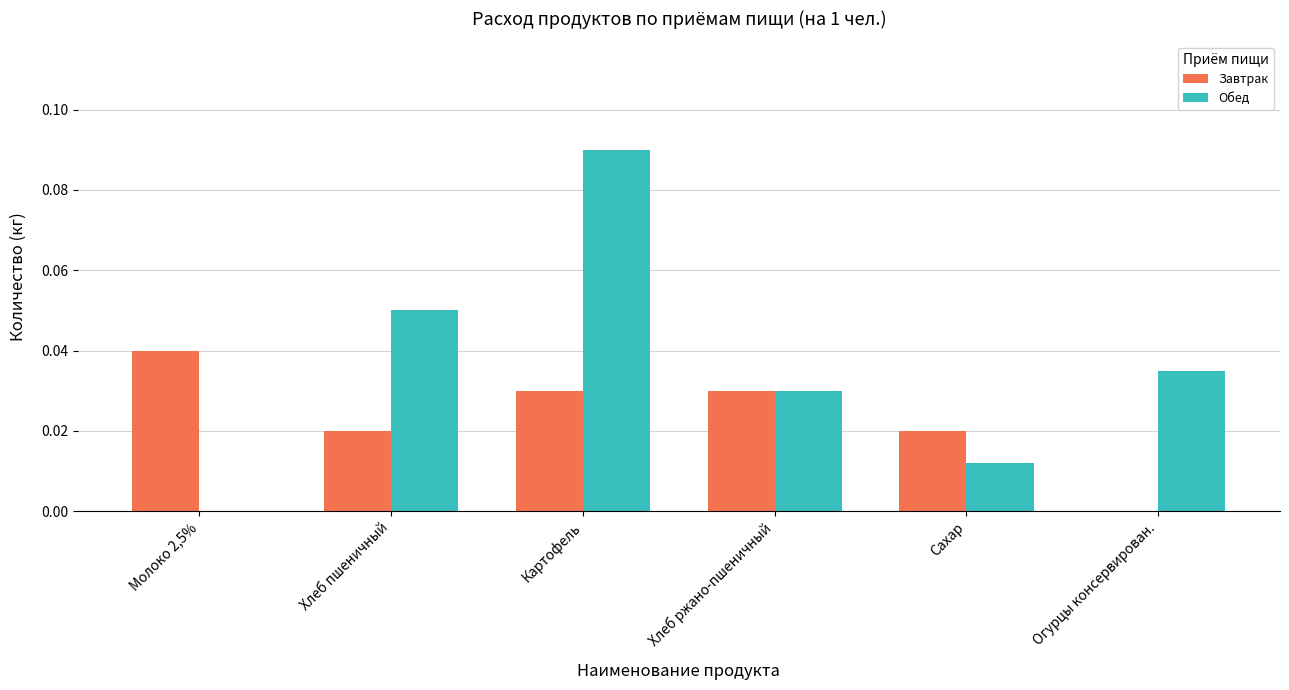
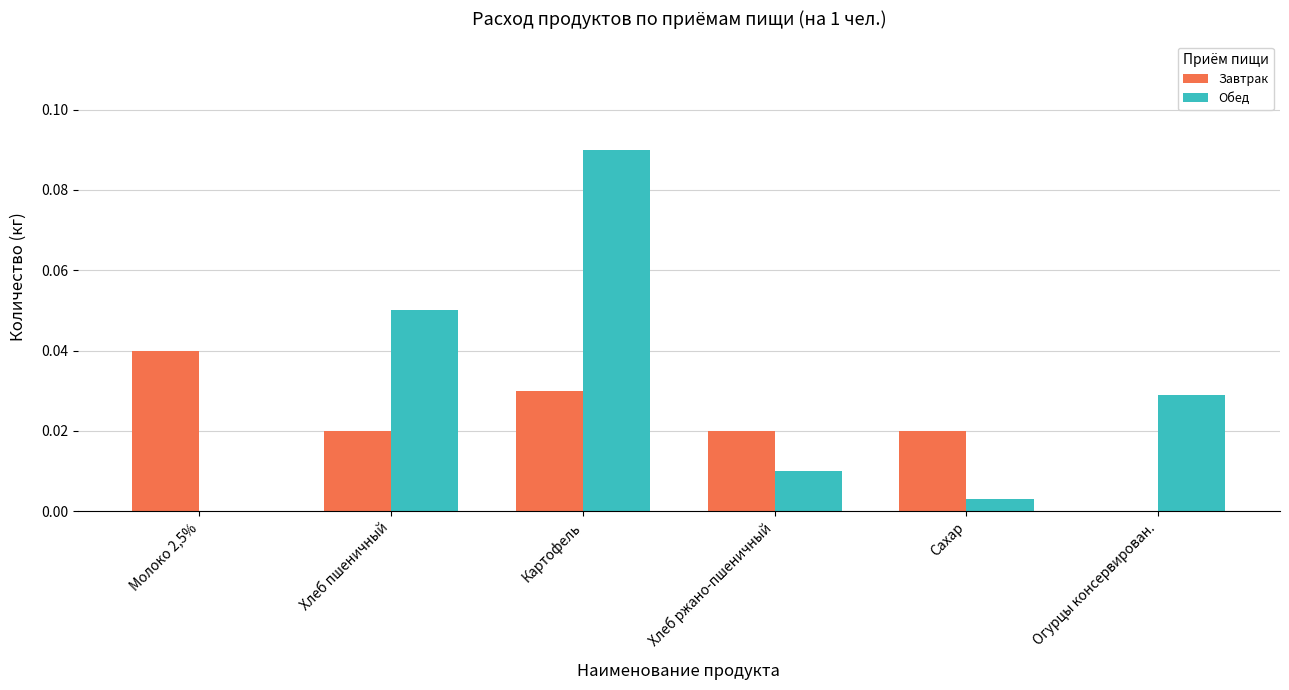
  {
    "Завтрак": {
      "Молоко 2,5%": 0.04,
      "Хлеб пшеничный": 0.02,
      "Картофель": 0.03,
-     "Хлеб ржано-пшеничный": 0.03,
+     "Хлеб ржано-пшеничный": 0.02,
      "Сахар": 0.02,
      "Огурцы консервирован.": 0.00
    },
    "Обед": {
      "Молоко 2,5%": 0.000,
      "Хлеб пшеничный": 0.050,
      "Картофель": 0.090,
-     "Хлеб ржано-пшеничный": 0.03,
-     "Сахар": 0.012,
-     "Огурцы консервирован.": 0.035
+     "Хлеб ржано-пшеничный": 0.01,
+     "Сахар": 0.003,
+     "Огурцы консервирован.": 0.029
    }
  }
